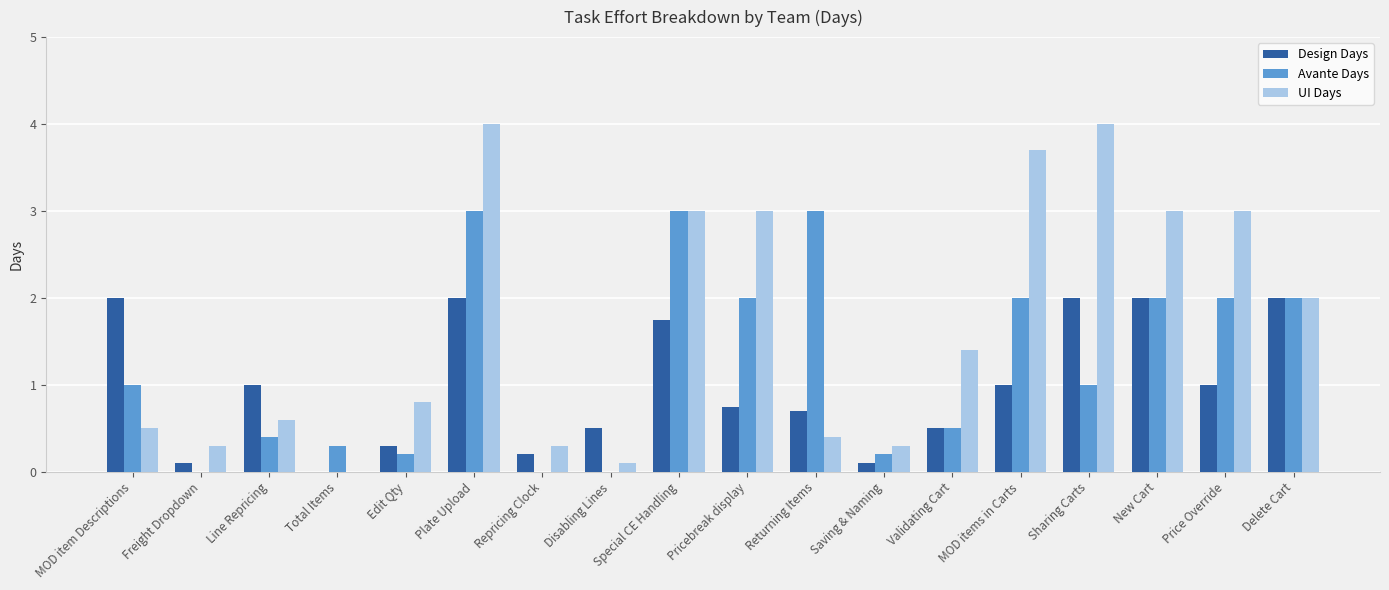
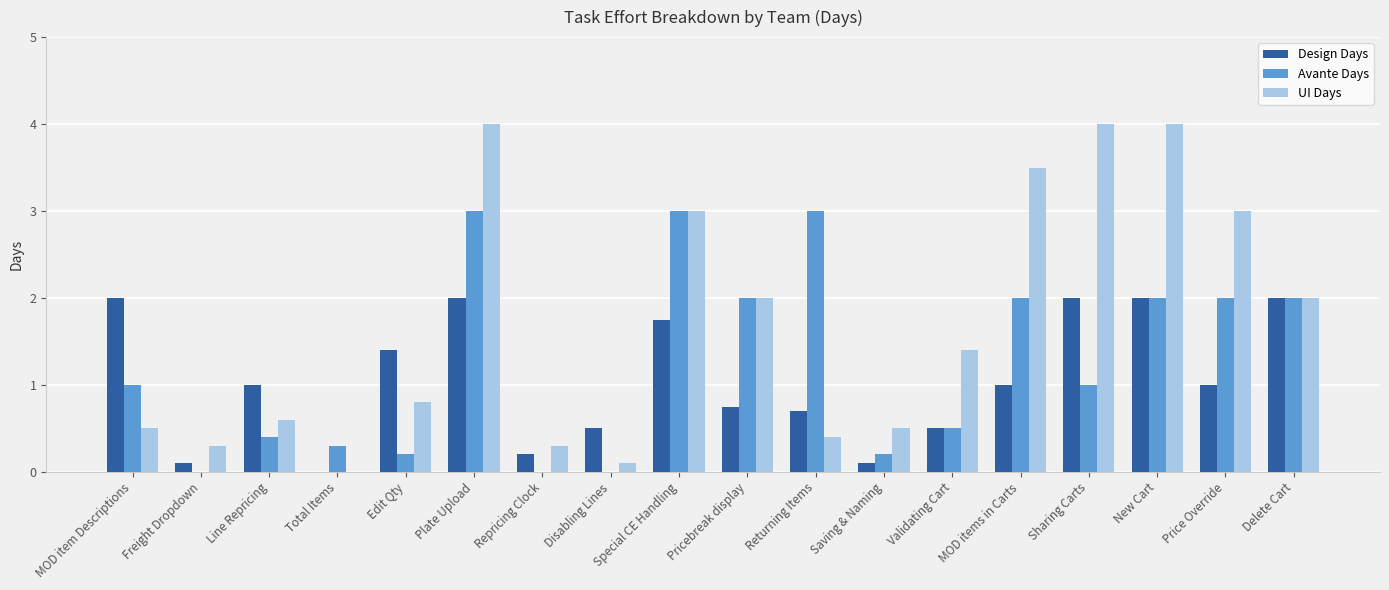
  {
    "Design Days": {
      "MOD item Descriptions": 2.0,
      "Freight Dropdown": 0.1,
      "Line Repricing": 1.0,
      "Total Items": 0.0,
-     "Edit Qty": 0.3,
+     "Edit Qty": 1.4,
      "Plate Upload": 2.0,
      "Repricing Clock": 0.2,
      "Disabling Lines": 0.5,
      "Special CE Handling": 1.8,
      "Pricebreak display": 0.8,
      "Returning Items": 0.7,
      "Saving & Naming": 0.1,
      "Validating Cart": 0.5,
      "MOD items in Carts": 1.0,
      "Sharing Carts": 2.0,
      "New Cart": 2.0,
      "Price Override": 1.0,
      "Delete Cart": 2.0
    },
    "Avante Days": {
      "MOD item Descriptions": 1.0,
      "Freight Dropdown": 0.0,
      "Line Repricing": 0.4,
      "Total Items": 0.3,
      "Edit Qty": 0.2,
      "Plate Upload": 3.0,
      "Repricing Clock": 0.0,
      "Disabling Lines": 0.0,
      "Special CE Handling": 3.0,
      "Pricebreak display": 2.0,
      "Returning Items": 3.0,
      "Saving & Naming": 0.2,
      "Validating Cart": 0.5,
      "MOD items in Carts": 2.0,
      "Sharing Carts": 1.0,
      "New Cart": 2.0,
      "Price Override": 2.0,
      "Delete Cart": 2.0
    },
    "UI Days": {
      "MOD item Descriptions": 0.5,
      "Freight Dropdown": 0.3,
      "Line Repricing": 0.6,
      "Total Items": 0.0,
      "Edit Qty": 0.8,
      "Plate Upload": 4.0,
      "Repricing Clock": 0.3,
      "Disabling Lines": 0.1,
      "Special CE Handling": 3.0,
-     "Pricebreak display": 3,
+     "Pricebreak display": 2,
      "Returning Items": 0.4,
-     "Saving & Naming": 0.3,
+     "Saving & Naming": 0.5,
      "Validating Cart": 1.4,
-     "MOD items in Carts": 3.7,
+     "MOD items in Carts": 3.5,
      "Sharing Carts": 4.0,
-     "New Cart": 3,
+     "New Cart": 4,
      "Price Override": 3.0,
      "Delete Cart": 2.0
    }
  }
